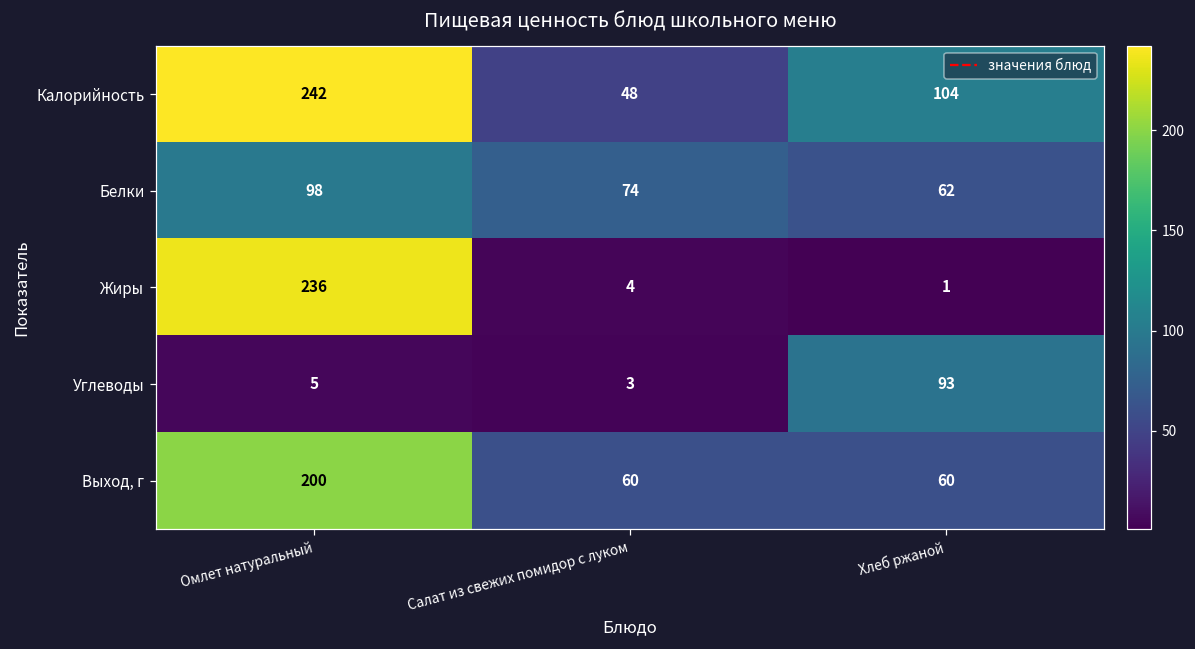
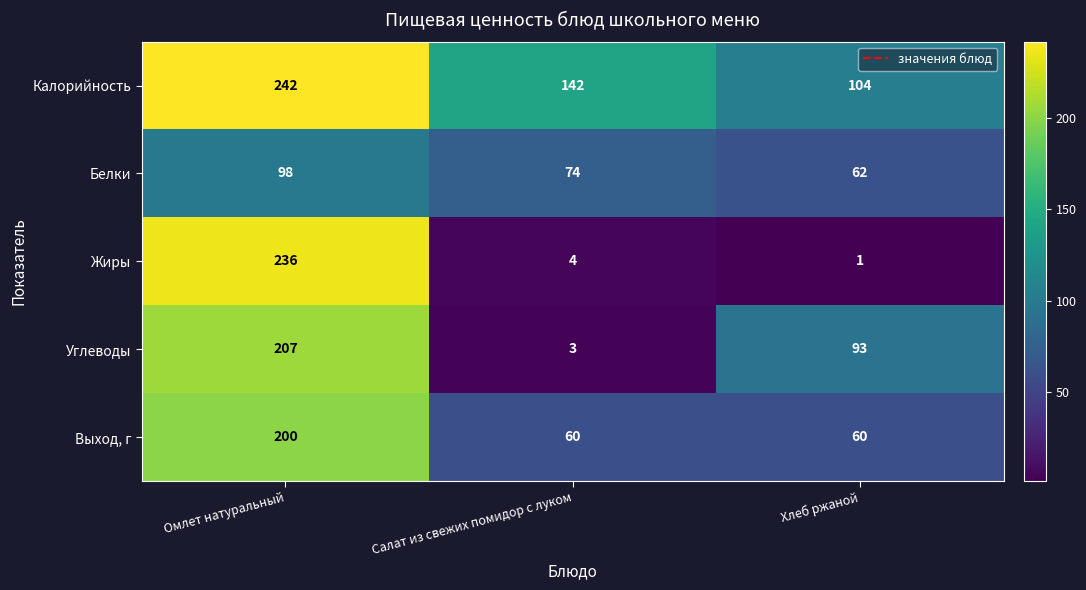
  {
    "Калорийность": {
      "Омлет натуральный": 242,
-     "Салат из свежих помидор с луком": 48,
+     "Салат из свежих помидор с луком": 142,
      "Хлеб ржаной": 104
    },
    "Белки": {
      "Омлет натуральный": 98,
      "Салат из свежих помидор с луком": 74,
      "Хлеб ржаной": 62
    },
    "Жиры": {
      "Омлет натуральный": 236,
      "Салат из свежих помидор с луком": 4,
      "Хлеб ржаной": 1
    },
    "Углеводы": {
-     "Омлет натуральный": 5,
+     "Омлет натуральный": 207,
      "Салат из свежих помидор с луком": 3,
      "Хлеб ржаной": 93
    },
    "Выход, г": {
      "Омлет натуральный": 200,
      "Салат из свежих помидор с луком": 60,
      "Хлеб ржаной": 60
    }
  }
